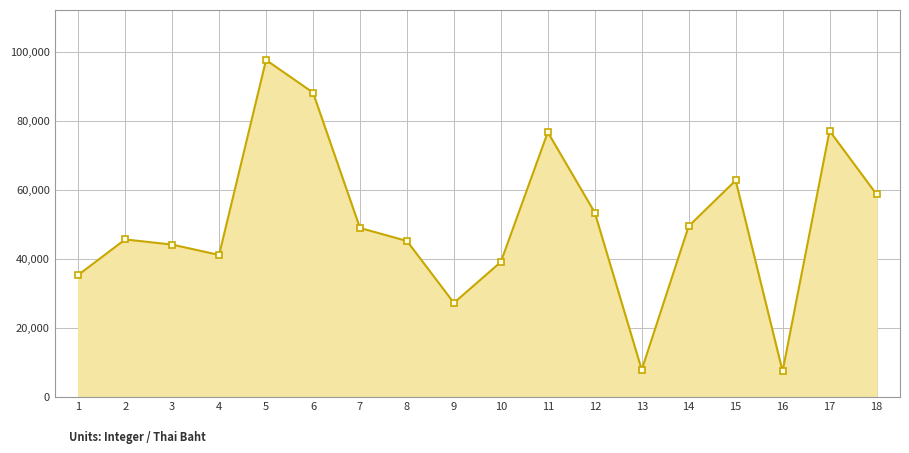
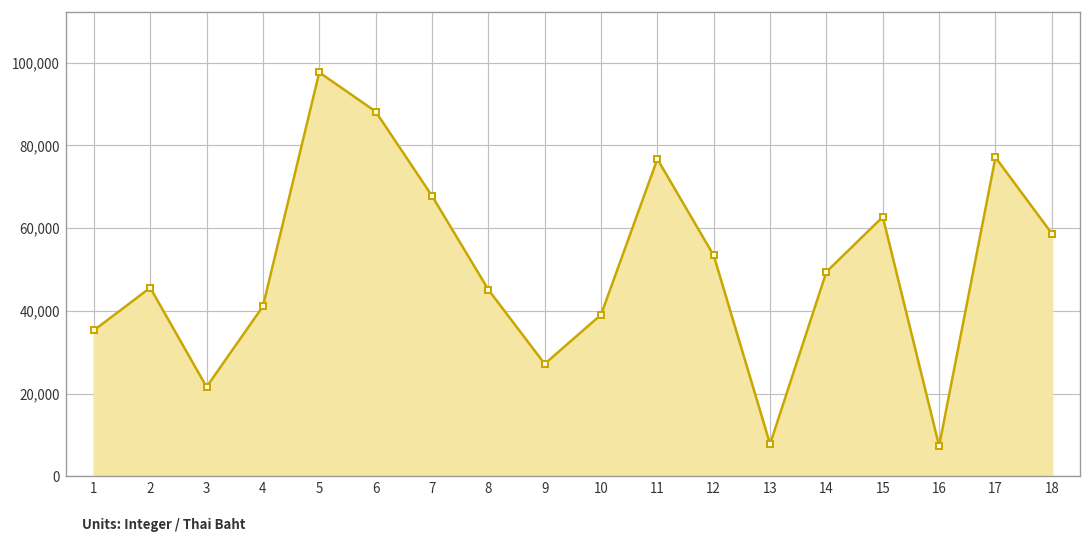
  {
    "1": "35,000",
    "2": "46,000",
-   "3": "44,000",
+   "3": "22,000",
    "4": "41,000",
    "5": "98,000",
    "6": "88,000",
-   "7": "49,000",
+   "7": "68,000",
    "8": "45,000",
    "9": "27,000",
    "10": "39,000",
    "11": "77,000",
    "12": "53,000",
    "13": "8,000",
    "14": "49,000",
    "15": "63,000",
    "16": "7,000",
    "17": "77,000",
    "18": "59,000"
  }
